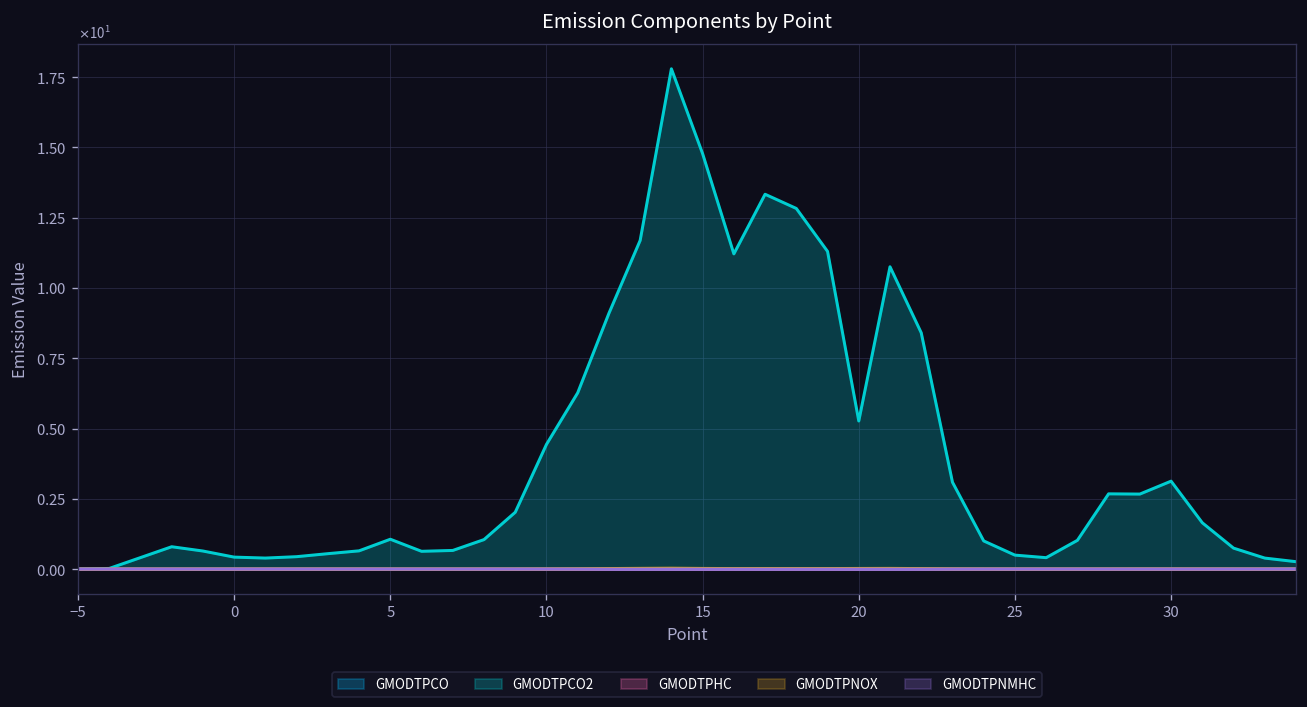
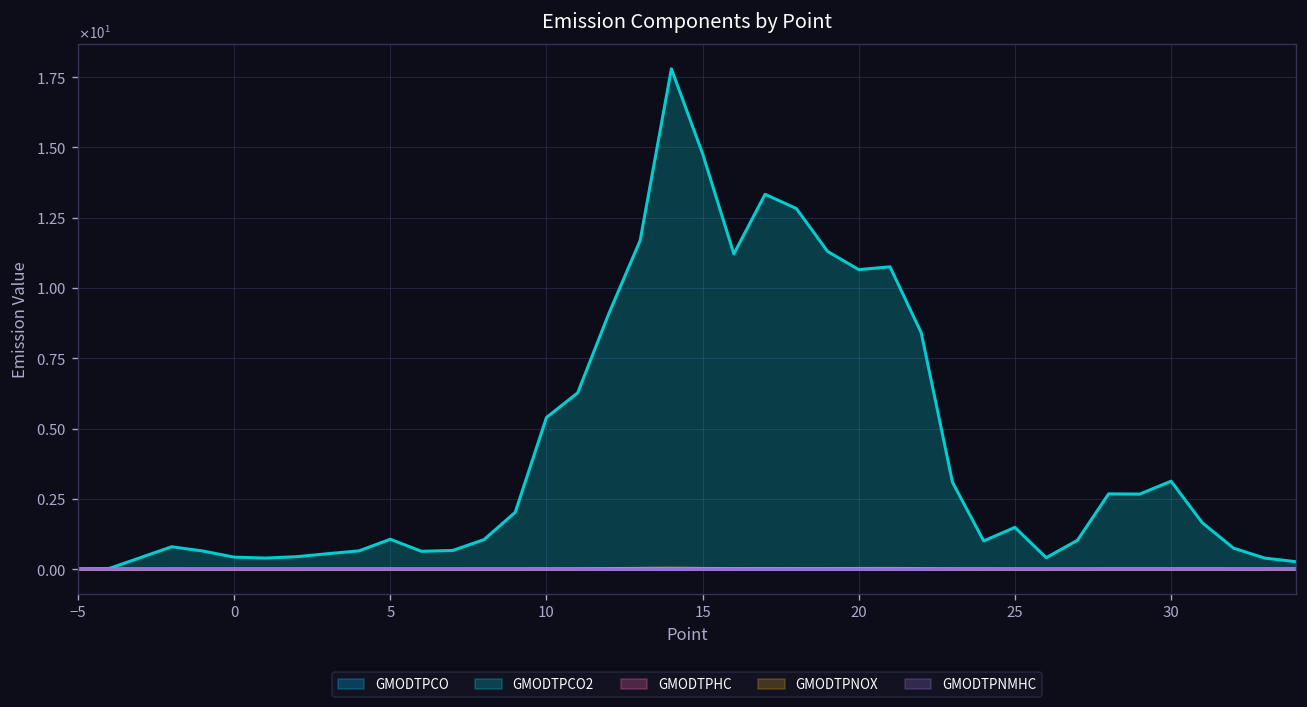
  {
    "GMODTPCO2": {
      "0": 0.4,
      "5": 1.1,
-     "10": 4.4,
+     "10": 5.4,
      "15": 14.8,
-     "20": 5.3,
-     "25": 0.5,
+     "20": 10.7,
+     "25": 1.5,
      "30": 3.1
    }
  }
